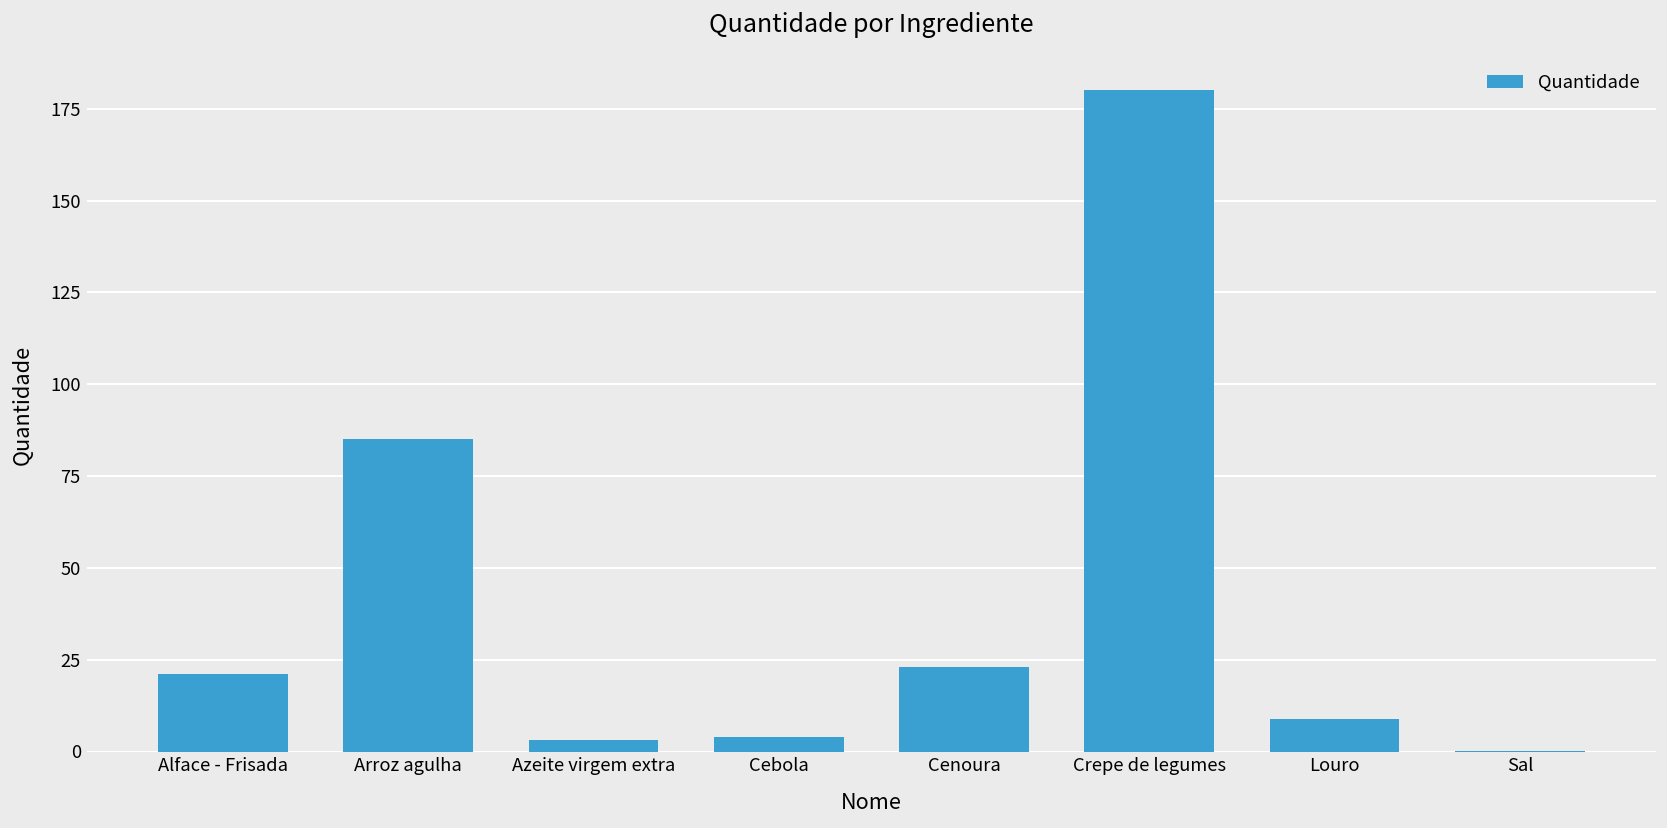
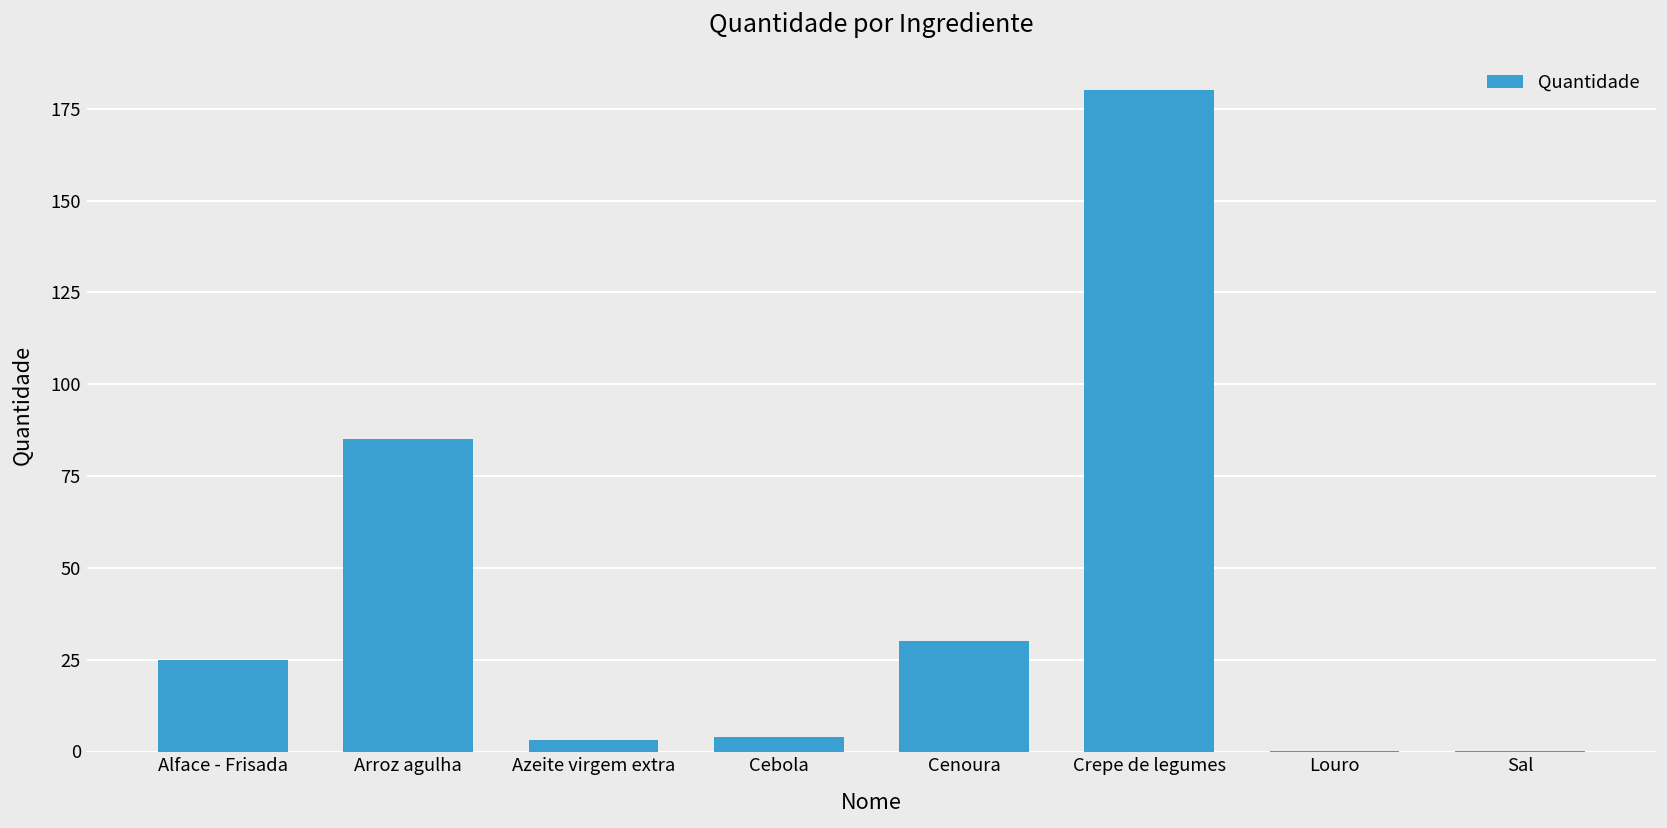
  {
-   "Alface - Frisada": 21,
+   "Alface - Frisada": 25,
    "Arroz agulha": 85,
    "Azeite virgem extra": 3,
    "Cebola": 4,
-   "Cenoura": 23,
+   "Cenoura": 30,
    "Crepe de legumes": 180,
-   "Louro": 9
+   "Louro": 0
  }
